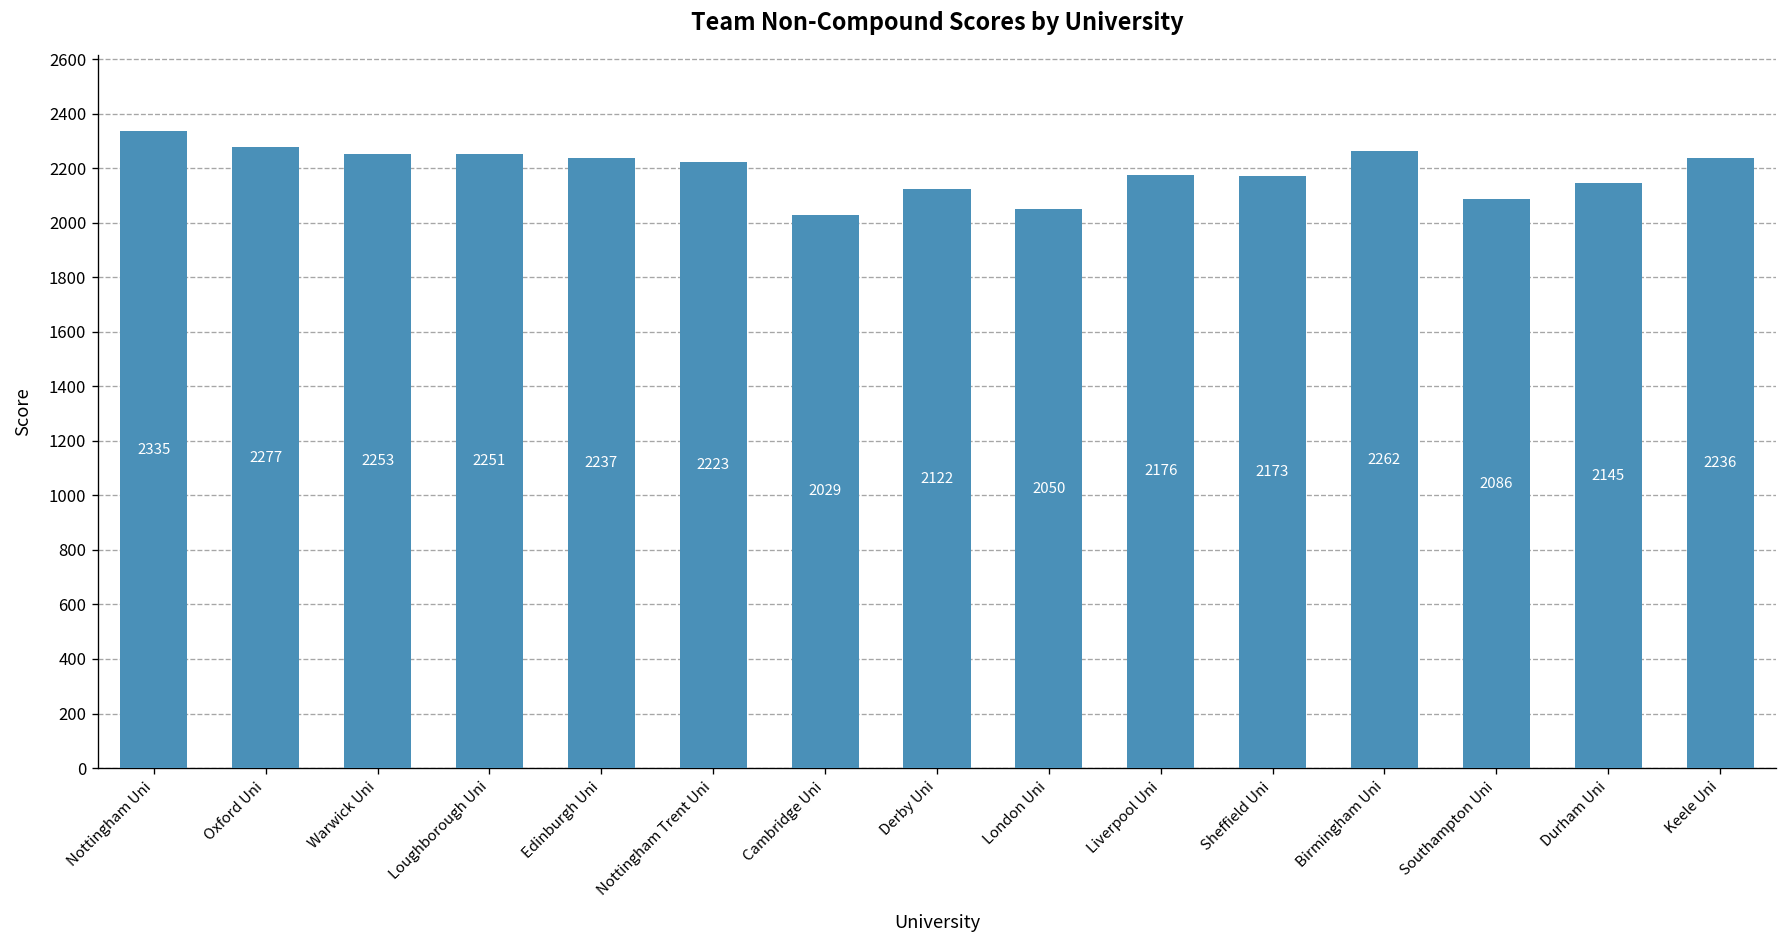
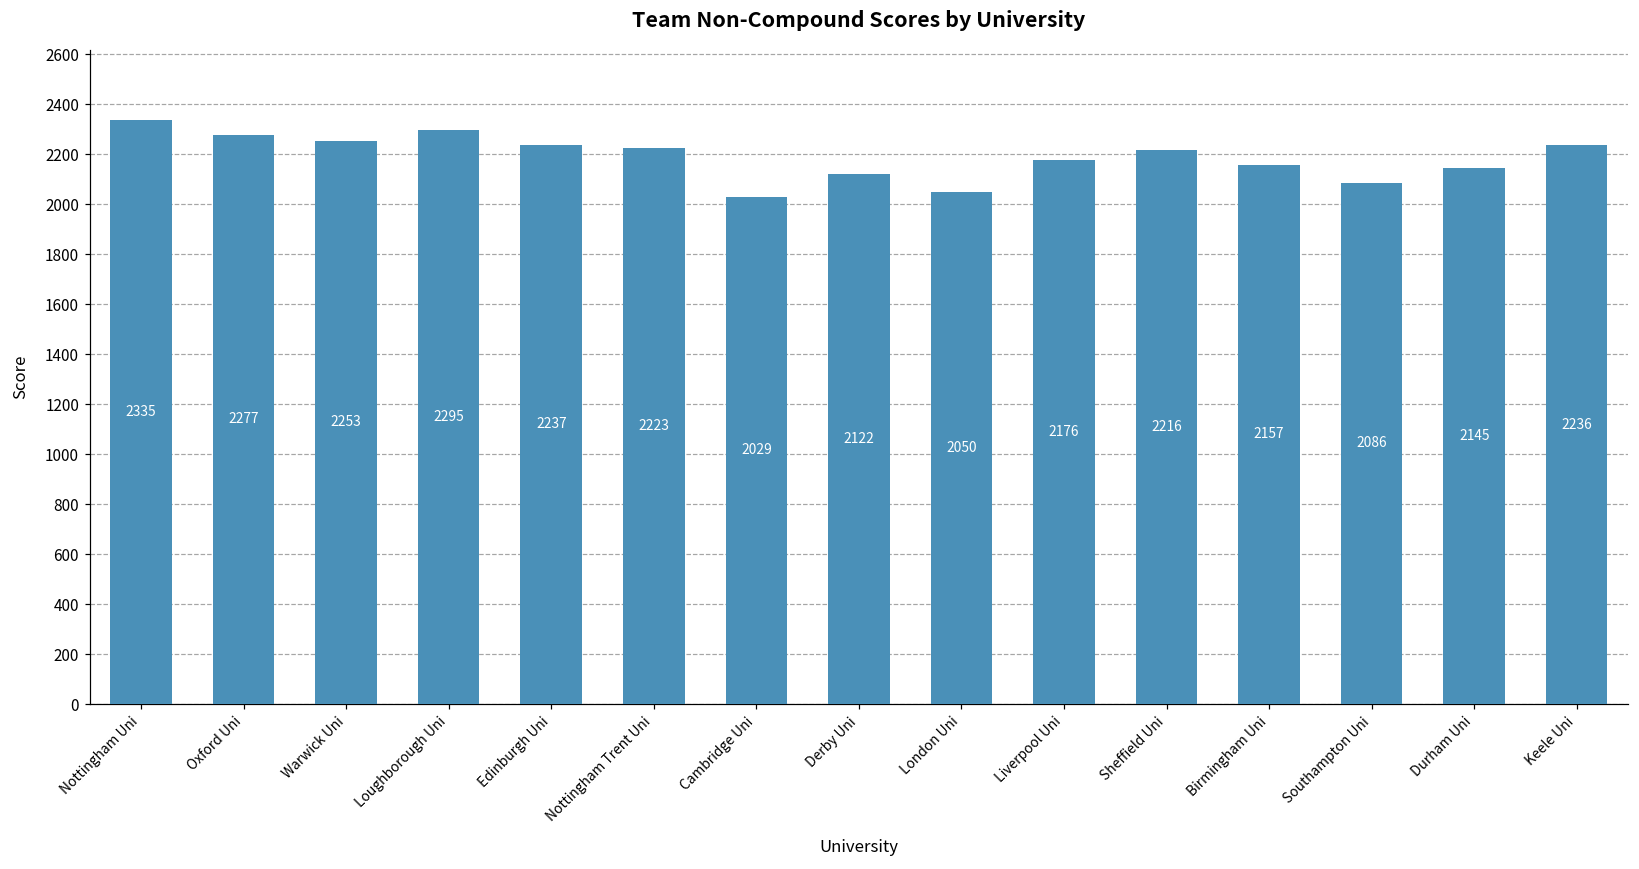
  {
    "Nottingham Uni": 2335,
    "Oxford Uni": 2277,
    "Warwick Uni": 2253,
-   "Loughborough Uni": 2251,
+   "Loughborough Uni": 2295,
    "Edinburgh Uni": 2237,
    "Nottingham Trent Uni": 2223,
    "Cambridge Uni": 2029,
    "Derby Uni": 2122,
    "London Uni": 2050,
    "Liverpool Uni": 2176,
-   "Sheffield Uni": 2173,
-   "Birmingham Uni": 2262,
+   "Sheffield Uni": 2216,
+   "Birmingham Uni": 2157,
    "Southampton Uni": 2086,
    "Durham Uni": 2145,
    "Keele Uni": 2236
  }
